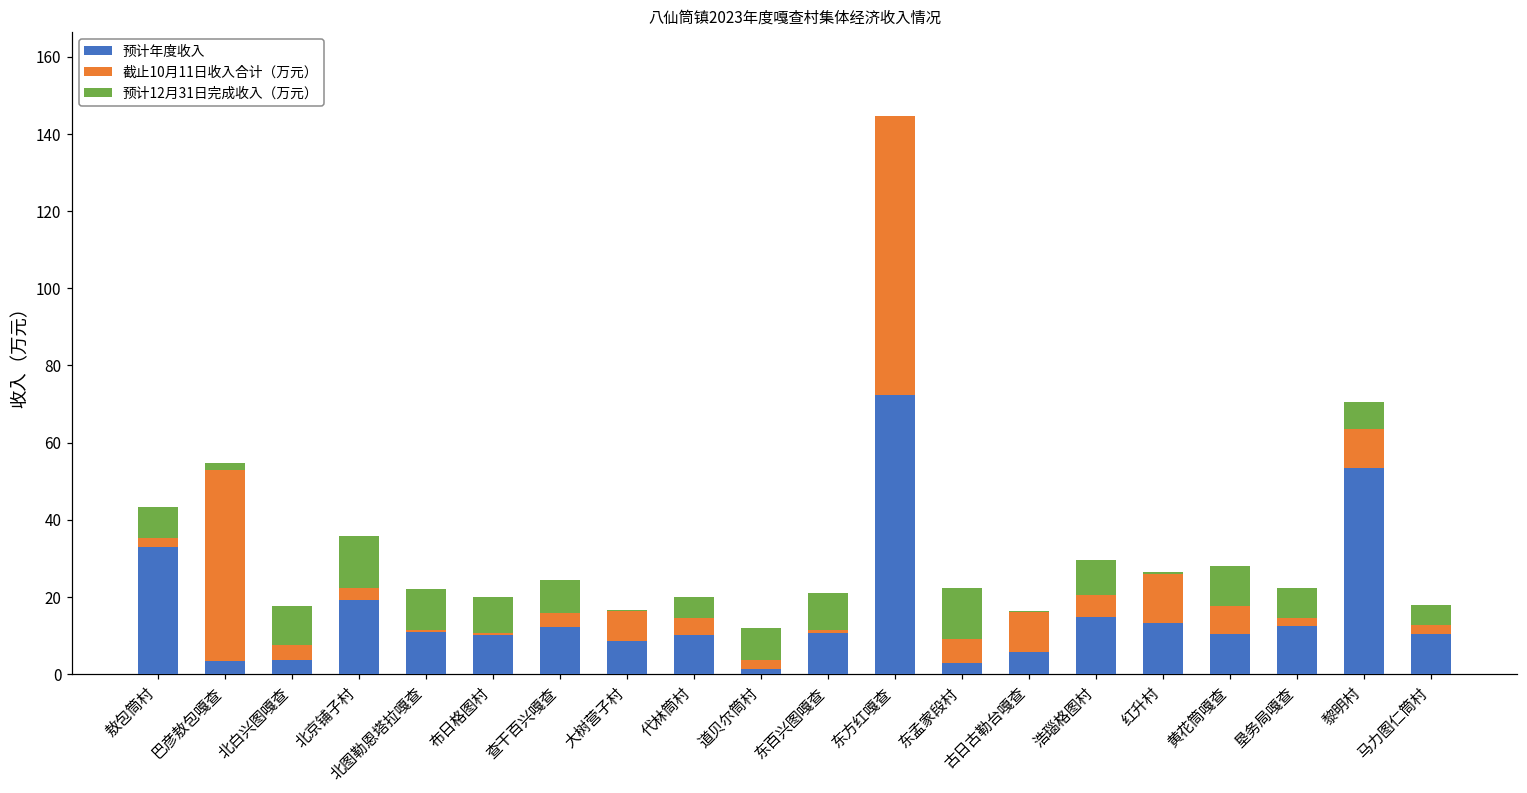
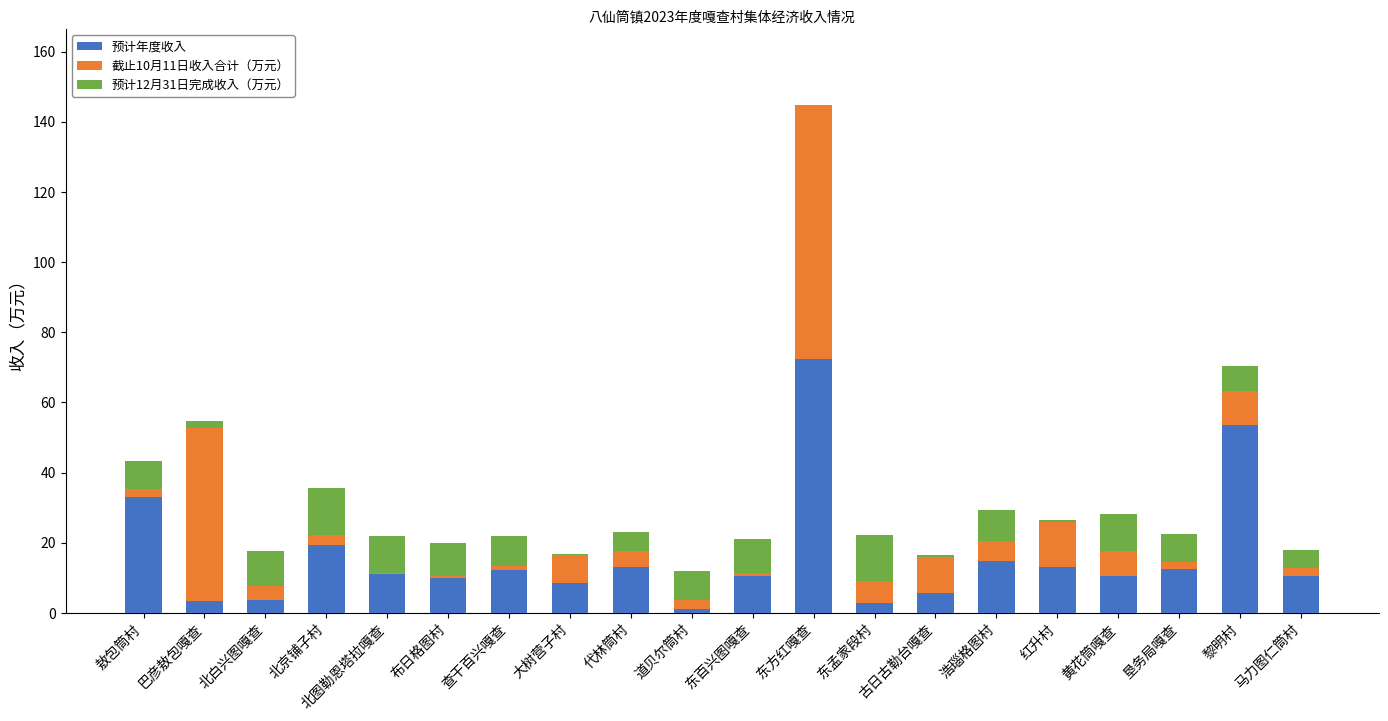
  {
    "预计年度收入": {
      "敖包筒村": 33,
      "巴彦敖包嘎查": 3,
      "北白兴图嘎查": 4,
      "北京铺子村": 19,
      "北图勒恩塔拉嘎查": 11,
      "布日格图村": 10,
      "查干百兴嘎查": 12,
      "大树营子村": 8,
-     "代林筒村": 10,
+     "代林筒村": 13,
      "道贝尔筒村": 1,
      "东百兴图嘎查": 11,
      "东方红嘎查": 72,
      "东孟家段村": 3,
      "古日古勒台嘎查": 6,
      "浩瑙格图村": 15,
      "红升村": 13,
      "黄花筒嘎查": 10,
      "垦务局嘎查": 13,
      "黎明村": 53,
      "马力图仁筒村": 10
    },
    "截止10月11日收入合计（万元）": {
      "敖包筒村": 2,
      "巴彦敖包嘎查": 49,
      "北白兴图嘎查": 4,
      "北京铺子村": 3,
-     "查干百兴嘎查": 4,
+     "查干百兴嘎查": 1,
      "大树营子村": 8,
      "代林筒村": 4,
      "道贝尔筒村": 2,
      "东百兴图嘎查": 1,
      "东方红嘎查": 72,
      "东孟家段村": 6,
      "古日古勒台嘎查": 10,
      "浩瑙格图村": 6,
      "红升村": 13,
      "黄花筒嘎查": 7,
      "垦务局嘎查": 2,
      "黎明村": 10,
      "马力图仁筒村": 2
    },
    "预计12月31日完成收入（万元）": {
      "敖包筒村": 8,
      "巴彦敖包嘎查": 2,
      "北白兴图嘎查": 10,
      "北京铺子村": 13,
      "北图勒恩塔拉嘎查": 11,
      "布日格图村": 10,
      "查干百兴嘎查": 9,
      "代林筒村": 6,
      "道贝尔筒村": 8,
      "东百兴图嘎查": 10,
      "东方红嘎查": 0,
      "东孟家段村": 13,
      "浩瑙格图村": 9,
      "黄花筒嘎查": 11,
      "垦务局嘎查": 8,
      "黎明村": 7,
      "马力图仁筒村": 5
    }
  }
